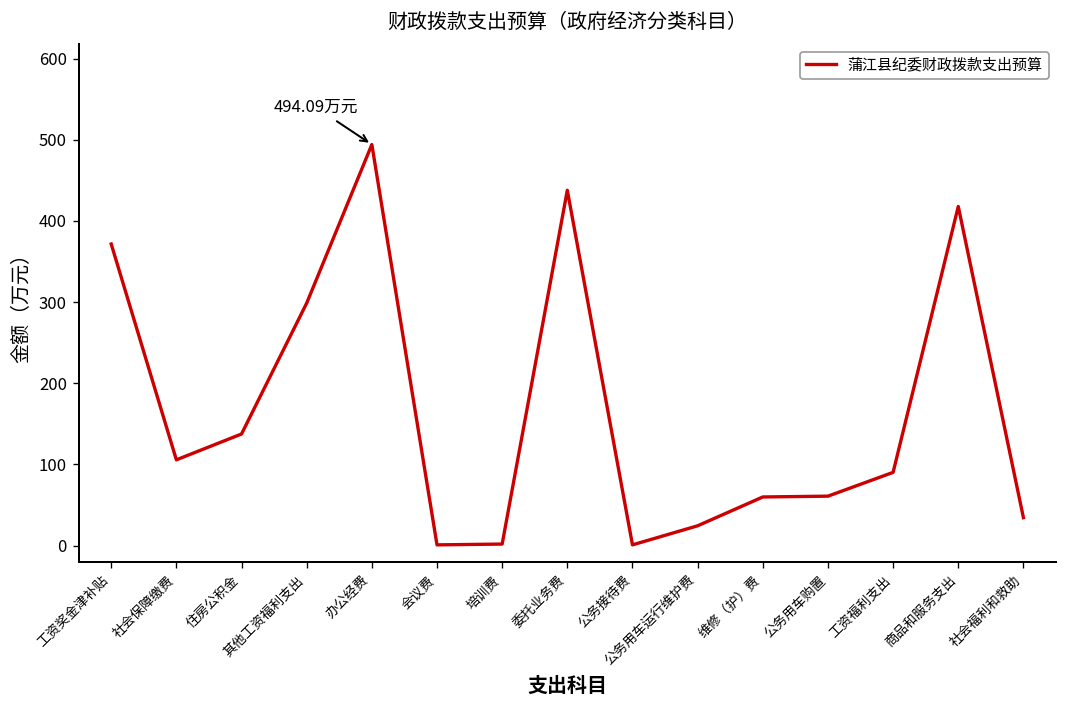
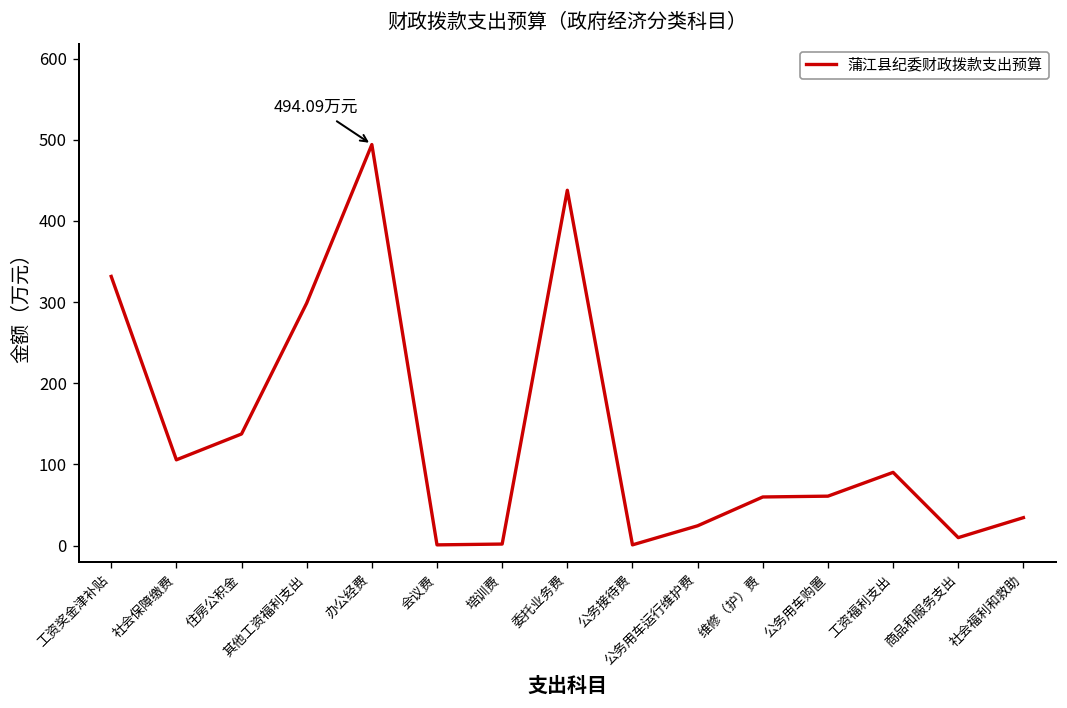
  {
-   "工资奖金津补贴": 370,
+   "工资奖金津补贴": 330,
    "社会保障缴费": 110,
    "住房公积金": 140,
    "其他工资福利支出": 300,
    "会议费": 0,
    "培训费": 0,
    "委托业务费": 440,
    "公务接待费": 0,
    "公务用车运行维护费": 20,
    "维修（护）费": 60,
    "公务用车购置": 60,
    "工资福利支出": 90,
-   "商品和服务支出": 420,
+   "商品和服务支出": 10,
    "社会福利和救助": 30
  }
